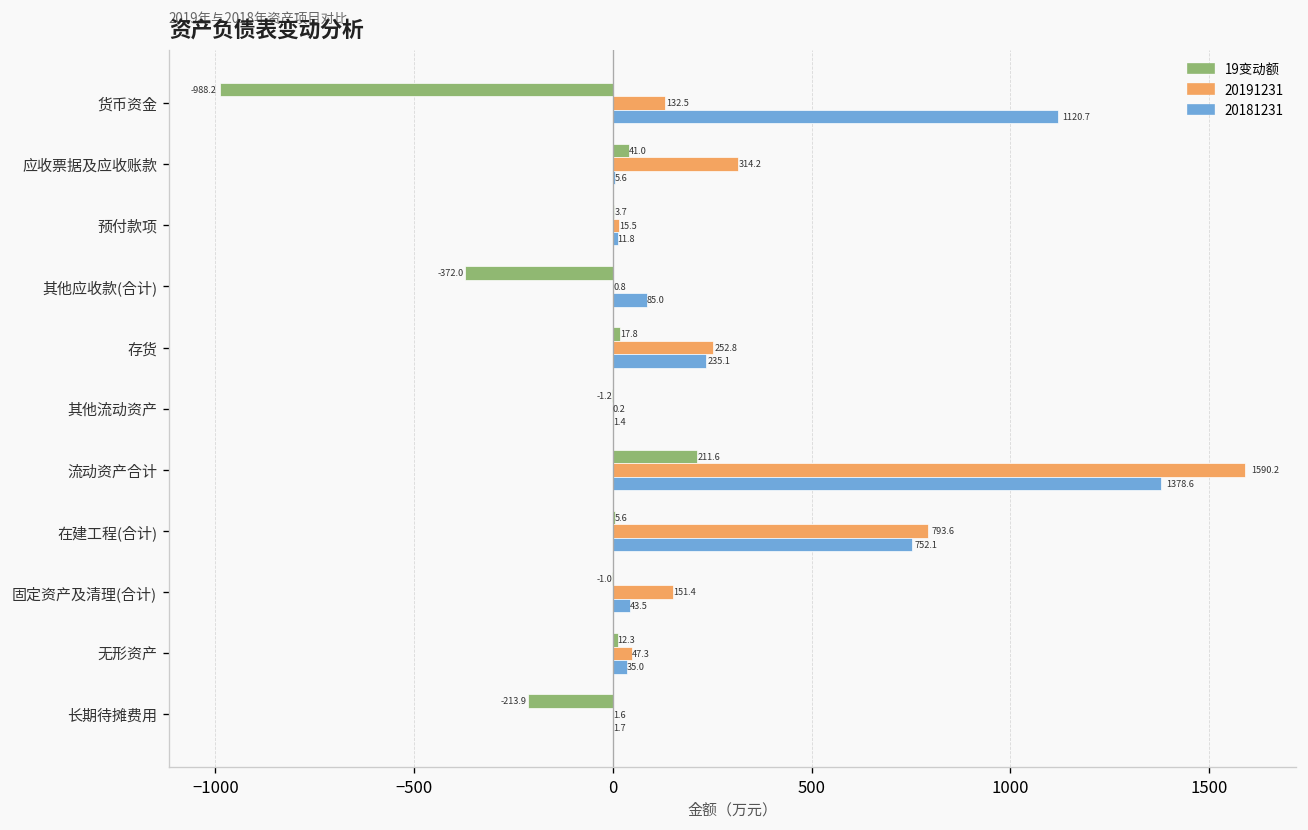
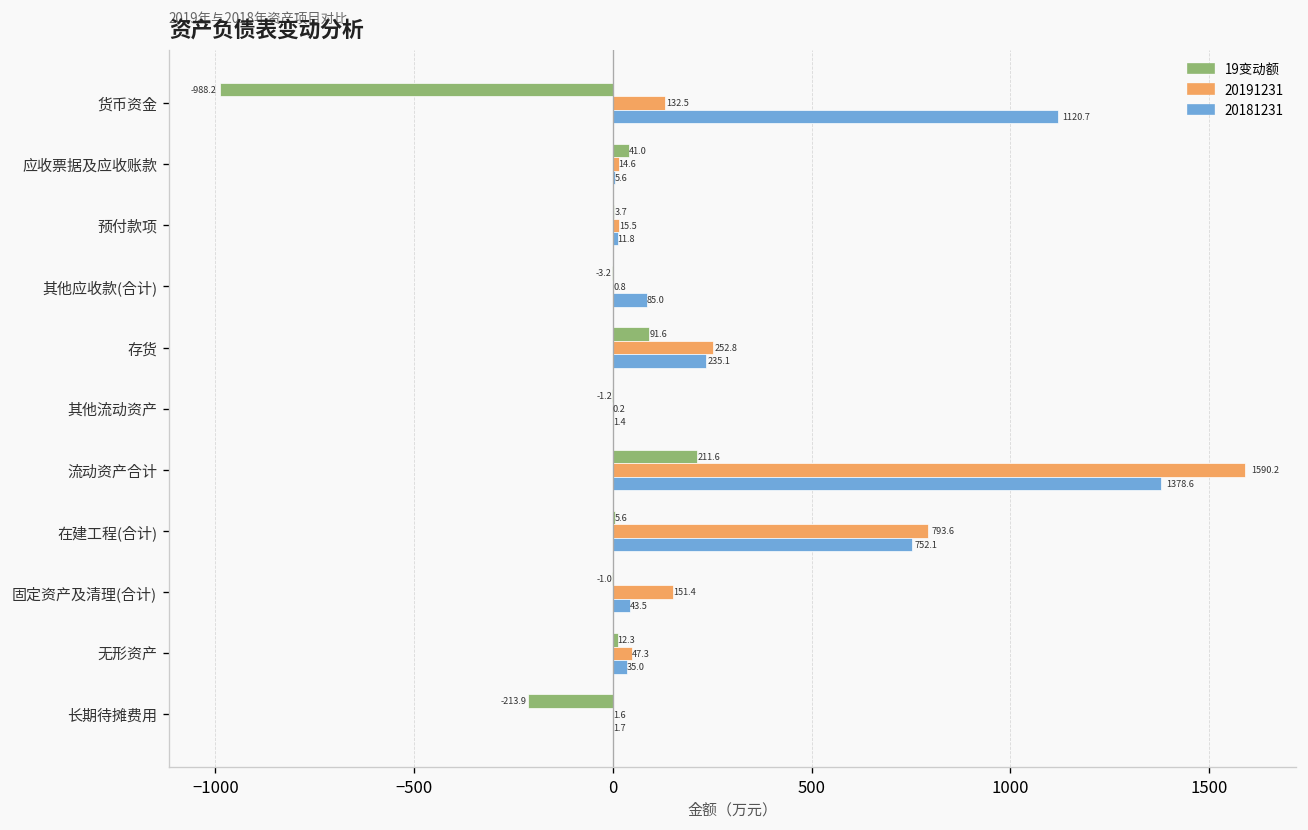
  {
    "19变动额": {
      "货币资金": -988.2,
      "应收票据及应收账款": 41.0,
      "预付款项": 3.7,
-     "其他应收款(合计)": -372.0,
-     "存货": 17.8,
+     "其他应收款(合计)": -3.2,
+     "存货": 91.6,
      "其他流动资产": -1.2,
      "流动资产合计": 211.6,
      "在建工程(合计)": 5.6,
      "固定资产及清理(合计)": -1.0,
      "无形资产": 12.3,
      "长期待摊费用": -213.9
    },
    "20191231": {
      "货币资金": 132.5,
-     "应收票据及应收账款": 314.2,
+     "应收票据及应收账款": 14.6,
      "预付款项": 15.5,
      "其他应收款(合计)": 0.8,
      "存货": 252.8,
      "其他流动资产": 0.2,
      "流动资产合计": 1590.2,
      "在建工程(合计)": 793.6,
      "固定资产及清理(合计)": 151.4,
      "无形资产": 47.3,
      "长期待摊费用": 1.6
    },
    "20181231": {
      "货币资金": 1120.7,
      "应收票据及应收账款": 5.6,
      "预付款项": 11.8,
      "其他应收款(合计)": 85.0,
      "存货": 235.1,
      "其他流动资产": 1.4,
      "流动资产合计": 1378.6,
      "在建工程(合计)": 752.1,
      "固定资产及清理(合计)": 43.5,
      "无形资产": 35.0,
      "长期待摊费用": 1.7
    }
  }
